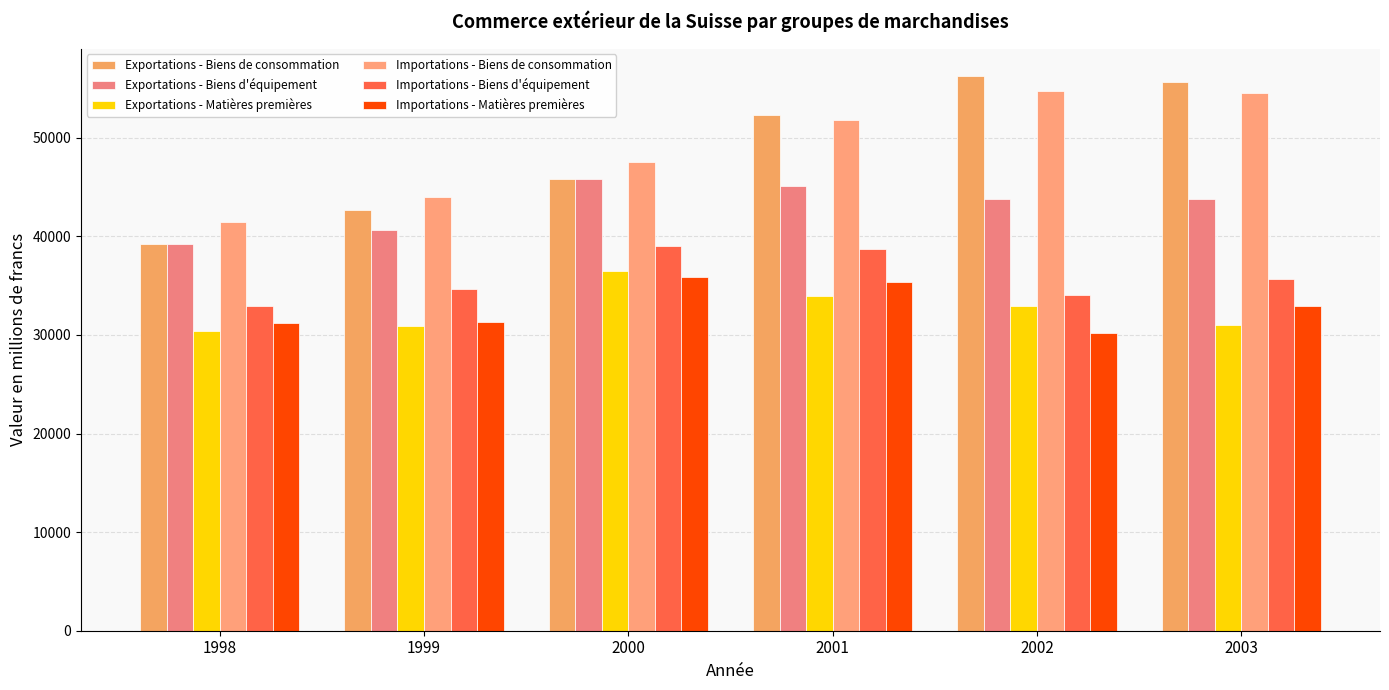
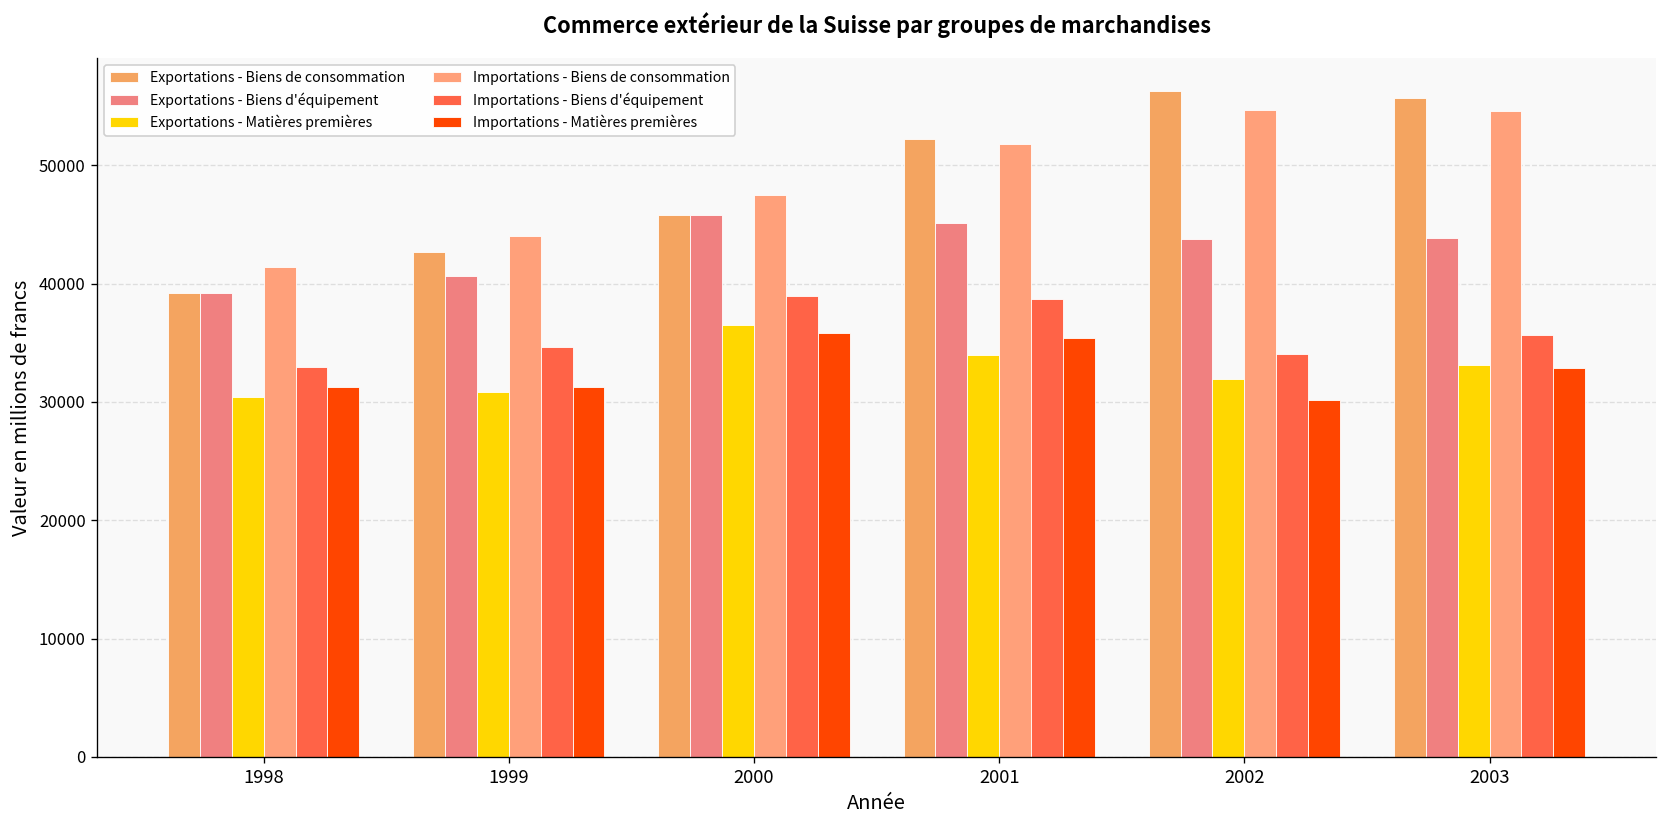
  {
    "Exportations - Matières premières": {
      "1998": 30000,
      "1999": 31000,
      "2000": 36000,
      "2001": 34000,
-     "2002": 33000,
-     "2003": 31000
+     "2002": 32000,
+     "2003": 33000
    },
    "Importations - Biens d'équipement": {
      "1998": 33000,
      "1999": 35000,
      "2000": 39000,
      "2001": 39000,
      "2002": 34000,
      "2003": 36000
    },
    "Importations - Matières premières": {
      "1998": 31000,
      "1999": 31000,
      "2000": 36000,
      "2001": 35000,
      "2002": 30000,
      "2003": 33000
    }
  }
